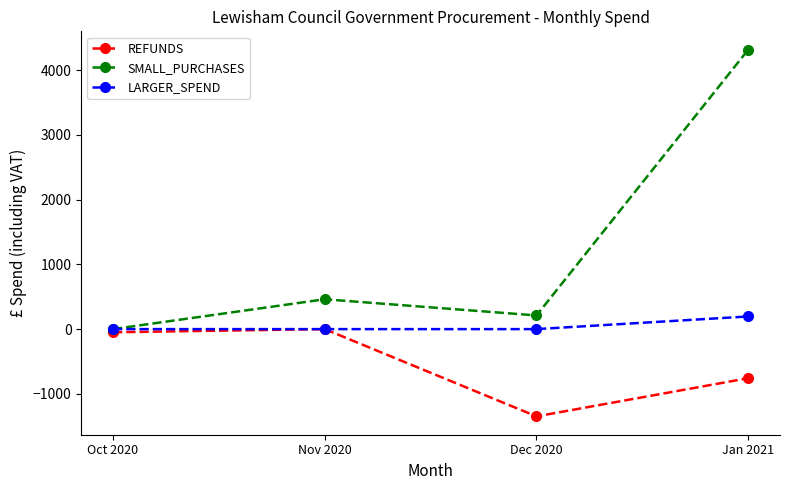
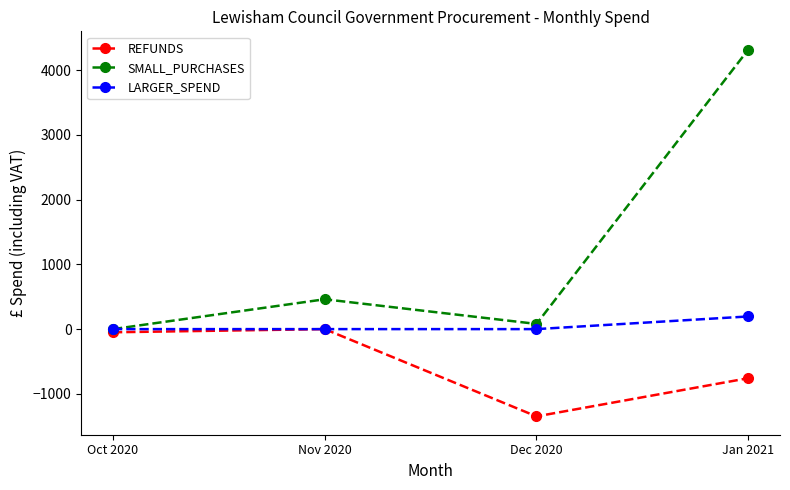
  {
    "REFUNDS": {
      "Oct 2020": 0,
      "Dec 2020": -1300,
      "Jan 2021": -800
    },
    "SMALL_PURCHASES": {
      "Nov 2020": 500,
-     "Dec 2020": 200,
+     "Dec 2020": 100,
      "Jan 2021": 4300
    },
    "LARGER_SPEND": {
      "Dec 2020": 0,
      "Jan 2021": 200
    }
  }
